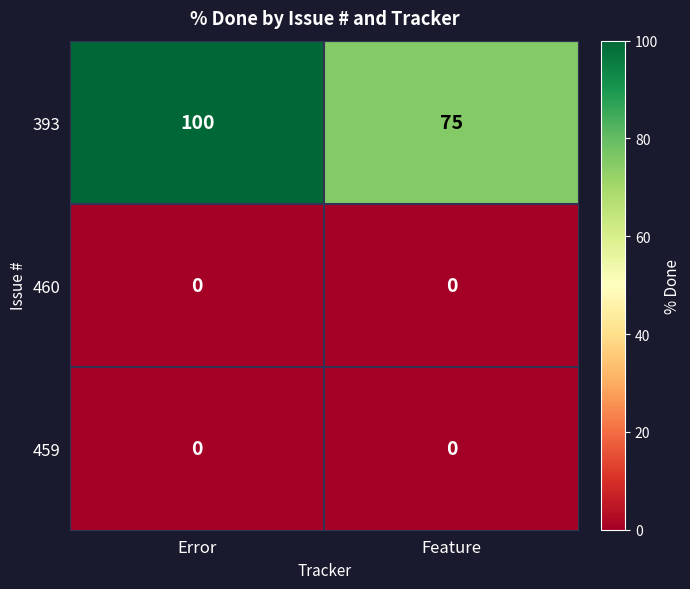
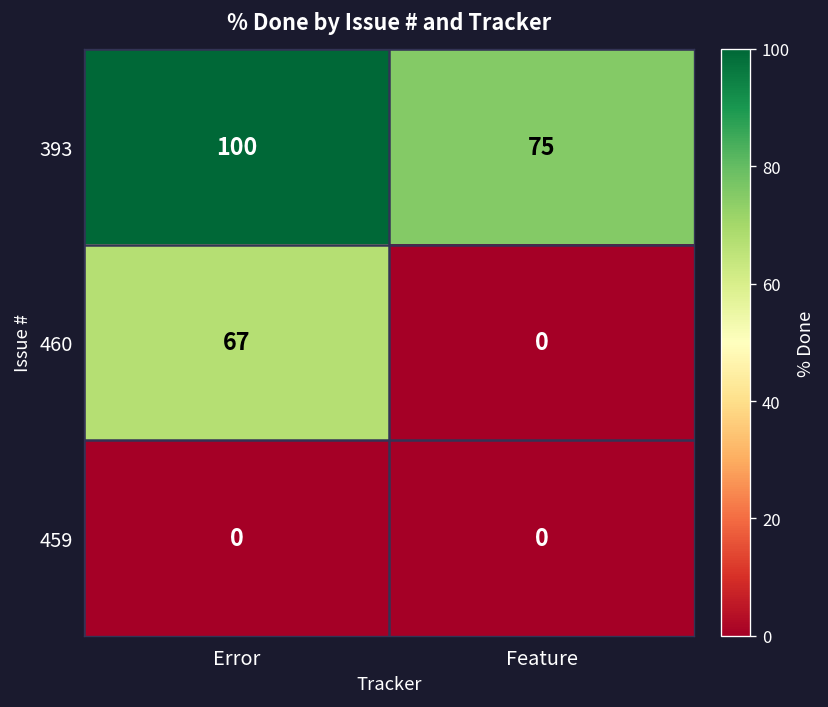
  {
    "393": {
      "Error": 100,
      "Feature": 75
    },
    "460": {
-     "Error": 0,
+     "Error": 67,
      "Feature": 0
    },
    "459": {
      "Error": 0,
      "Feature": 0
    }
  }
